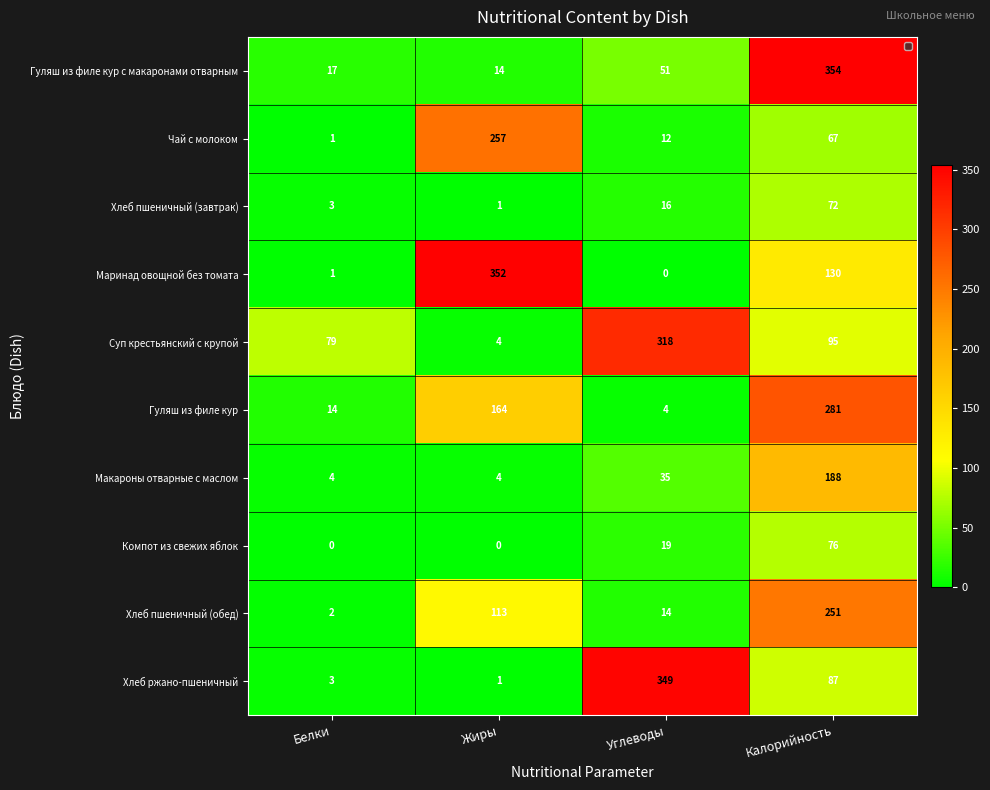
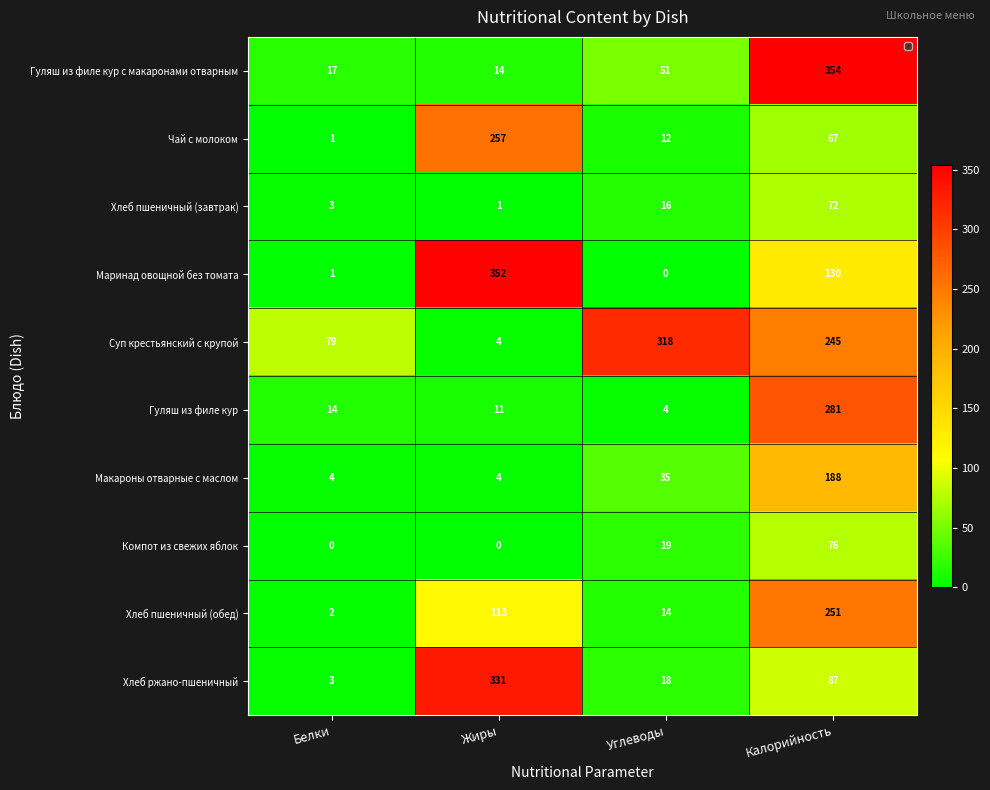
  {
    "Гуляш из филе кур с макаронами отварным": {
      "Белки": 17,
      "Жиры": 14,
      "Углеводы": 51,
      "Калорийность": 354
    },
    "Чай с молоком": {
      "Белки": 1,
      "Жиры": 257,
      "Углеводы": 12,
      "Калорийность": 67
    },
    "Хлеб пшеничный (завтрак)": {
      "Белки": 3,
      "Жиры": 1,
      "Углеводы": 16,
      "Калорийность": 72
    },
    "Маринад овощной без томата": {
      "Белки": 1,
      "Жиры": 352,
      "Углеводы": 0,
      "Калорийность": 130
    },
    "Суп крестьянский с крупой": {
      "Белки": 79,
      "Жиры": 4,
      "Углеводы": 318,
-     "Калорийность": 95
+     "Калорийность": 245
    },
    "Гуляш из филе кур": {
      "Белки": 14,
-     "Жиры": 164,
+     "Жиры": 11,
      "Углеводы": 4,
      "Калорийность": 281
    },
    "Макароны отварные с маслом": {
      "Белки": 4,
      "Жиры": 4,
      "Углеводы": 35,
      "Калорийность": 188
    },
    "Компот из свежих яблок": {
      "Белки": 0,
      "Жиры": 0,
      "Углеводы": 19,
      "Калорийность": 76
    },
    "Хлеб пшеничный (обед)": {
      "Белки": 2,
      "Жиры": 113,
      "Углеводы": 14,
      "Калорийность": 251
    },
    "Хлеб ржано-пшеничный": {
      "Белки": 3,
-     "Жиры": 1,
-     "Углеводы": 349,
+     "Жиры": 331,
+     "Углеводы": 18,
      "Калорийность": 87
    }
  }
